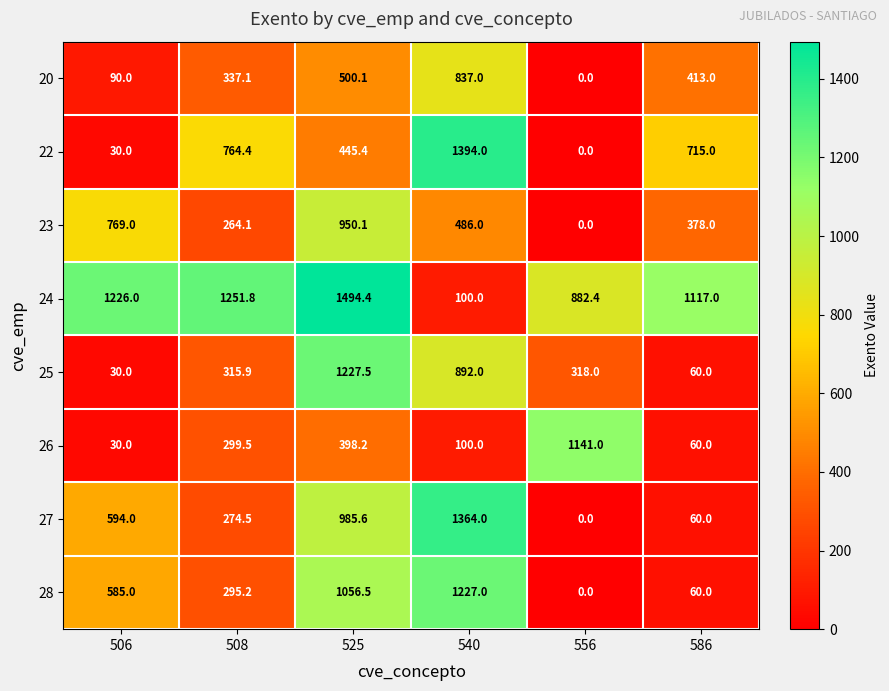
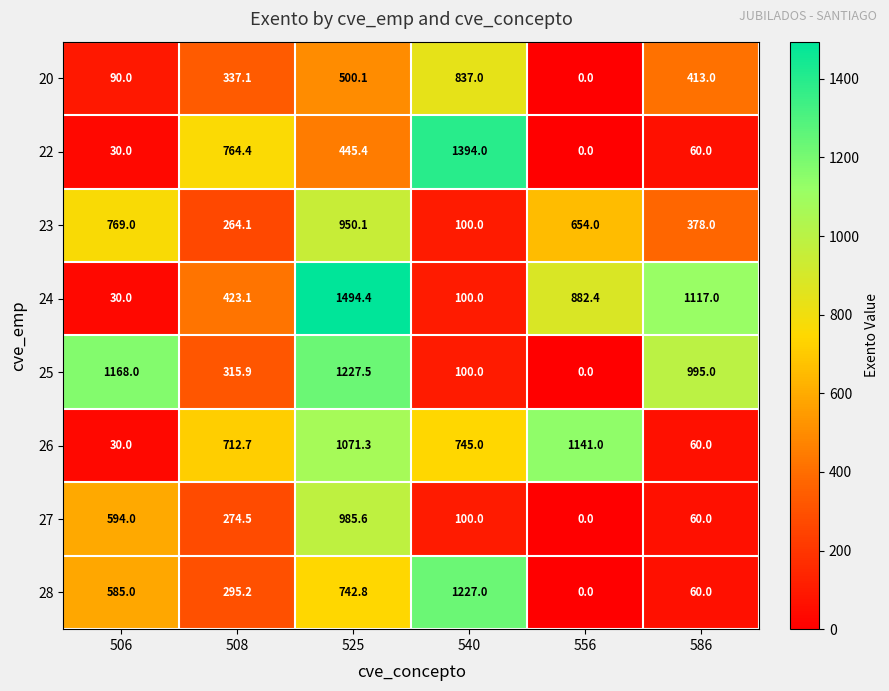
  {
    "20": {
      "506": 90.0,
      "508": 337.1,
      "525": 500.1,
      "540": 837.0,
      "556": 0.0,
      "586": 413.0
    },
    "22": {
      "506": 30.0,
      "508": 764.4,
      "525": 445.4,
      "540": 1394.0,
      "556": 0.0,
-     "586": 715.0
+     "586": 60.0
    },
    "23": {
      "506": 769.0,
      "508": 264.1,
      "525": 950.1,
-     "540": 486.0,
-     "556": 0.0,
+     "540": 100.0,
+     "556": 654.0,
      "586": 378.0
    },
    "24": {
-     "506": 1226.0,
-     "508": 1251.8,
+     "506": 30.0,
+     "508": 423.1,
      "525": 1494.4,
      "540": 100.0,
      "556": 882.4,
      "586": 1117.0
    },
    "25": {
-     "506": 30.0,
+     "506": 1168.0,
      "508": 315.9,
      "525": 1227.5,
-     "540": 892.0,
-     "556": 318.0,
-     "586": 60.0
+     "540": 100.0,
+     "556": 0.0,
+     "586": 995.0
    },
    "26": {
      "506": 30.0,
-     "508": 299.5,
-     "525": 398.2,
-     "540": 100.0,
+     "508": 712.7,
+     "525": 1071.3,
+     "540": 745.0,
      "556": 1141.0,
      "586": 60.0
    },
    "27": {
      "506": 594.0,
      "508": 274.5,
      "525": 985.6,
-     "540": 1364.0,
+     "540": 100.0,
      "556": 0.0,
      "586": 60.0
    },
    "28": {
      "506": 585.0,
      "508": 295.2,
-     "525": 1056.5,
+     "525": 742.8,
      "540": 1227.0,
      "556": 0.0,
      "586": 60.0
    }
  }
